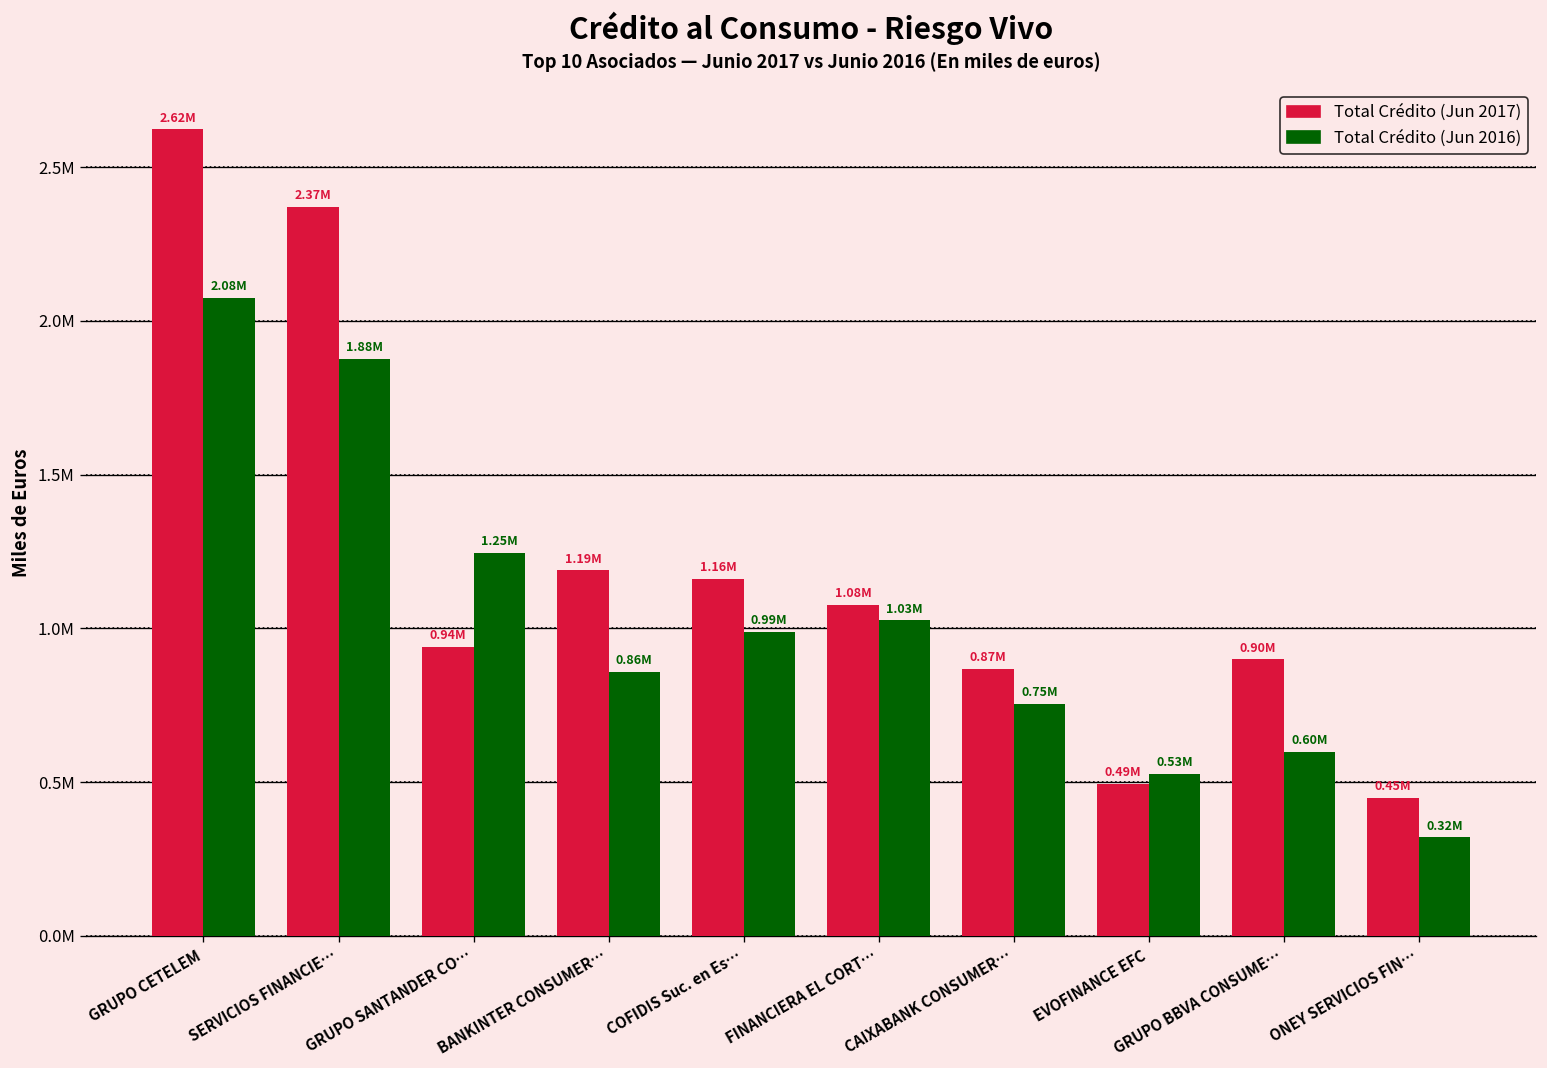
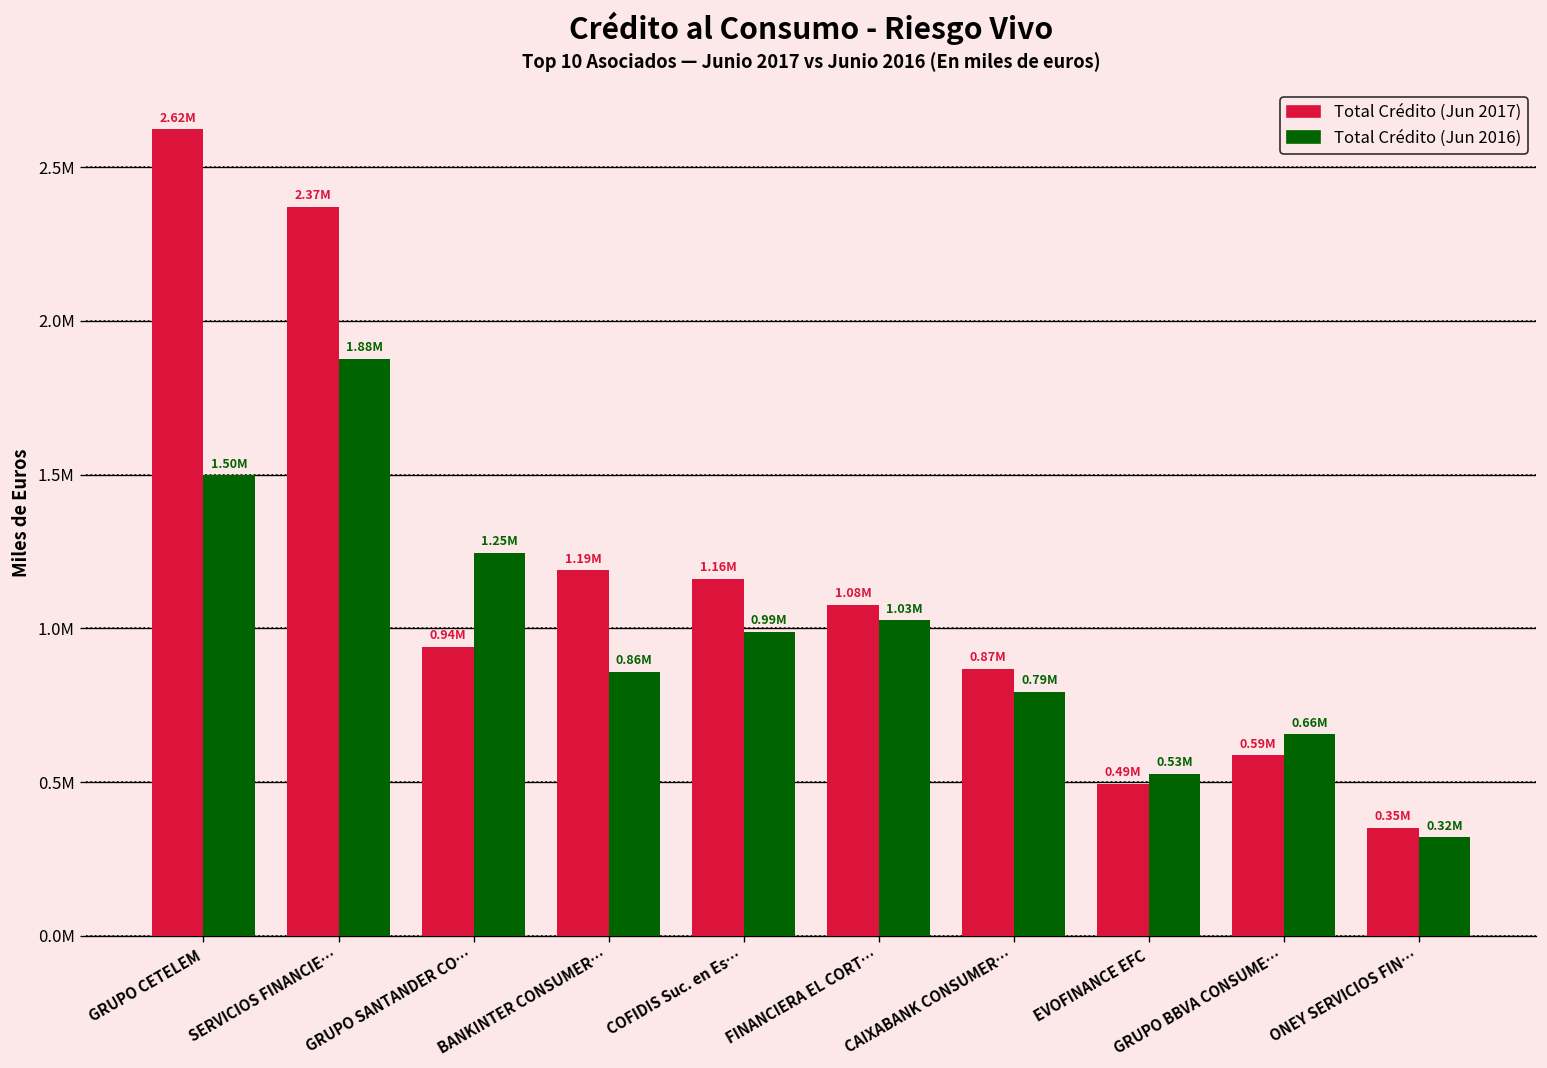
  {
    "Total Crédito (Jun 2017)": {
      "GRUPO CETELEM": "2.62M",
      "SERVICIOS FINANCIE…": "2.37M",
      "GRUPO SANTANDER CO…": "0.94M",
      "BANKINTER CONSUMER…": "1.19M",
      "COFIDIS Suc. en Es…": "1.16M",
      "FINANCIERA EL CORT…": "1.08M",
      "CAIXABANK CONSUMER…": "0.87M",
      "EVOFINANCE EFC": "0.49M",
-     "GRUPO BBVA CONSUME…": "0.90M",
-     "ONEY SERVICIOS FIN…": "0.45M"
+     "GRUPO BBVA CONSUME…": "0.59M",
+     "ONEY SERVICIOS FIN…": "0.35M"
    },
    "Total Crédito (Jun 2016)": {
-     "GRUPO CETELEM": "2.08M",
+     "GRUPO CETELEM": "1.50M",
      "SERVICIOS FINANCIE…": "1.88M",
      "GRUPO SANTANDER CO…": "1.25M",
      "BANKINTER CONSUMER…": "0.86M",
      "COFIDIS Suc. en Es…": "0.99M",
      "FINANCIERA EL CORT…": "1.03M",
-     "CAIXABANK CONSUMER…": "0.75M",
+     "CAIXABANK CONSUMER…": "0.79M",
      "EVOFINANCE EFC": "0.53M",
-     "GRUPO BBVA CONSUME…": "0.60M",
+     "GRUPO BBVA CONSUME…": "0.66M",
      "ONEY SERVICIOS FIN…": "0.32M"
    }
  }
